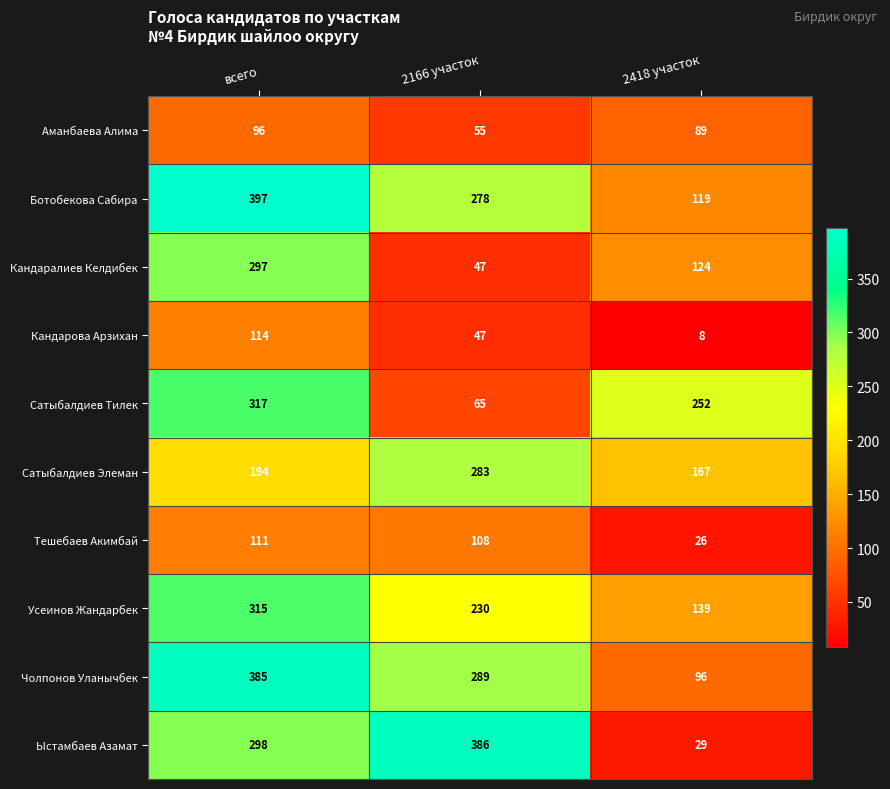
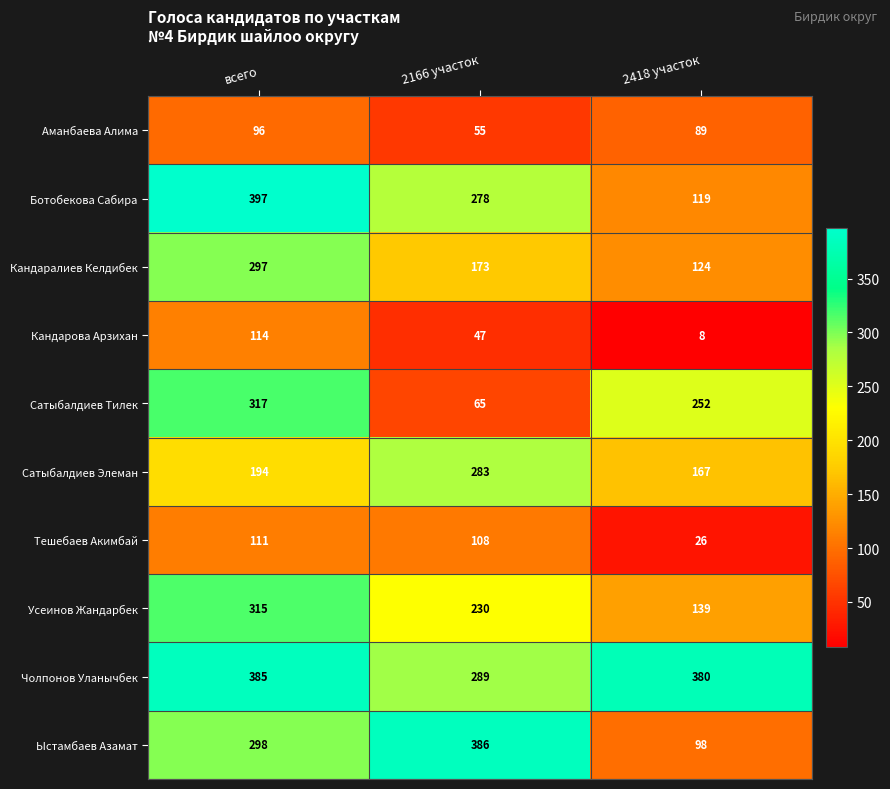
  {
    "Аманбаева Алима": {
      "всего": 96,
      "2166 участок": 55,
      "2418 участок": 89
    },
    "Ботобекова Сабира": {
      "всего": 397,
      "2166 участок": 278,
      "2418 участок": 119
    },
    "Кандаралиев Келдибек": {
      "всего": 297,
-     "2166 участок": 47,
+     "2166 участок": 173,
      "2418 участок": 124
    },
    "Кандарова Арзихан": {
      "всего": 114,
      "2166 участок": 47,
      "2418 участок": 8
    },
    "Сатыбалдиев Тилек": {
      "всего": 317,
      "2166 участок": 65,
      "2418 участок": 252
    },
    "Сатыбалдиев Элеман": {
      "всего": 194,
      "2166 участок": 283,
      "2418 участок": 167
    },
    "Тешебаев Акимбай": {
      "всего": 111,
      "2166 участок": 108,
      "2418 участок": 26
    },
    "Усеинов Жандарбек": {
      "всего": 315,
      "2166 участок": 230,
      "2418 участок": 139
    },
    "Чолпонов Уланычбек": {
      "всего": 385,
      "2166 участок": 289,
-     "2418 участок": 96
+     "2418 участок": 380
    },
    "Ыстамбаев Азамат": {
      "всего": 298,
      "2166 участок": 386,
-     "2418 участок": 29
+     "2418 участок": 98
    }
  }
